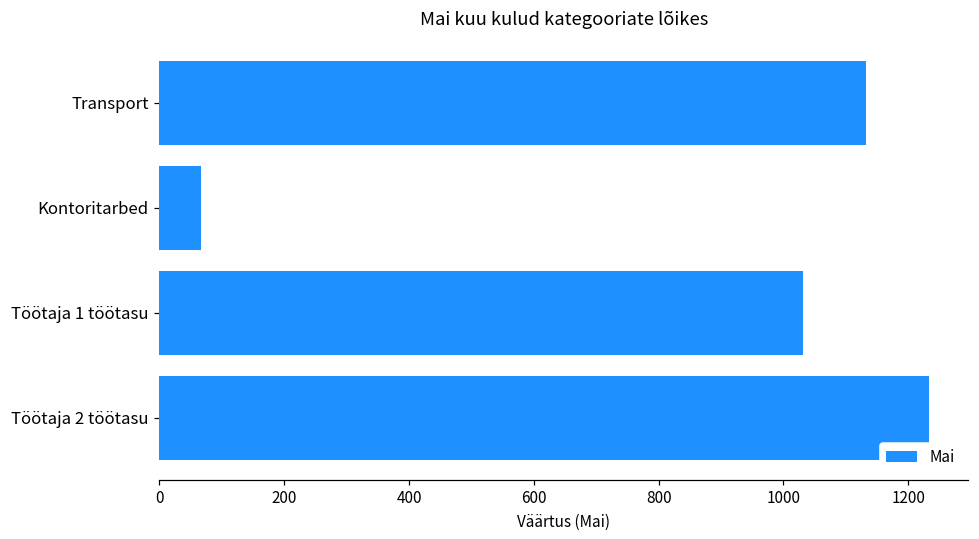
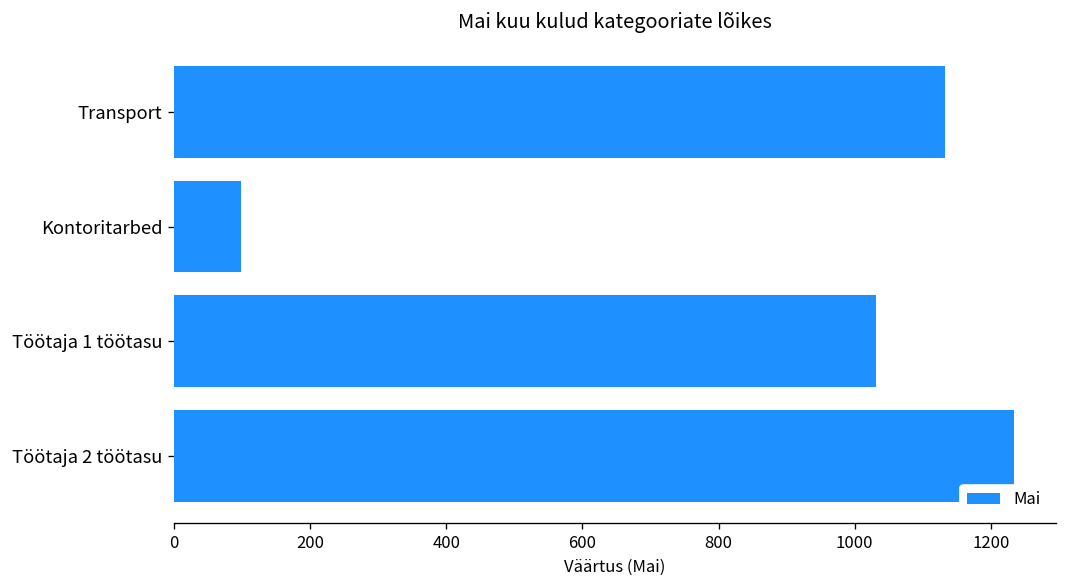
  {
    "Transport": 1130,
-   "Kontoritarbed": 70,
+   "Kontoritarbed": 100,
    "Töötaja 1 töötasu": 1030,
    "Töötaja 2 töötasu": 1230
  }
